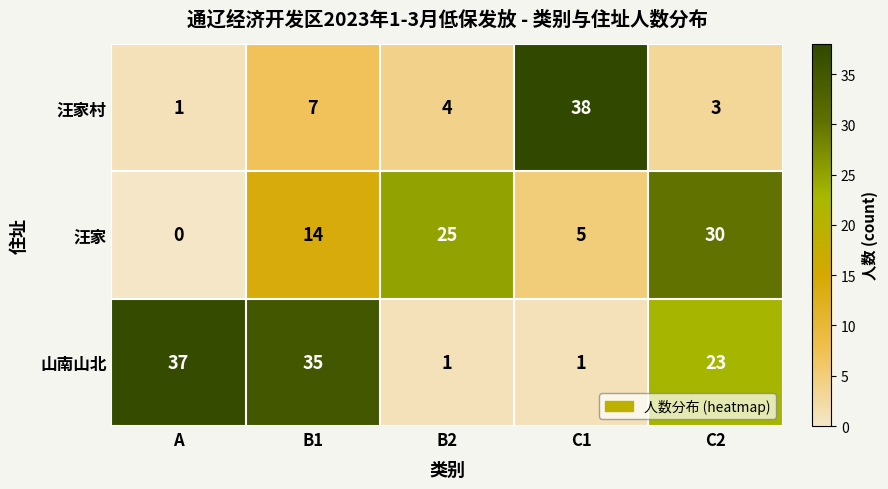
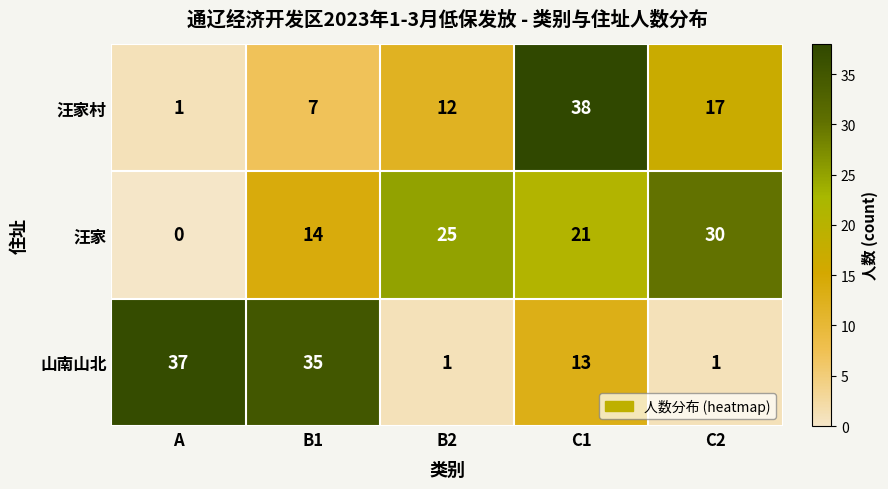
  {
    "汪家村": {
      "A": 1,
      "B1": 7,
-     "B2": 4,
+     "B2": 12,
      "C1": 38,
-     "C2": 3
+     "C2": 17
    },
    "汪家": {
      "A": 0,
      "B1": 14,
      "B2": 25,
-     "C1": 5,
+     "C1": 21,
      "C2": 30
    },
    "山南山北": {
      "A": 37,
      "B1": 35,
      "B2": 1,
-     "C1": 1,
-     "C2": 23
+     "C1": 13,
+     "C2": 1
    }
  }
